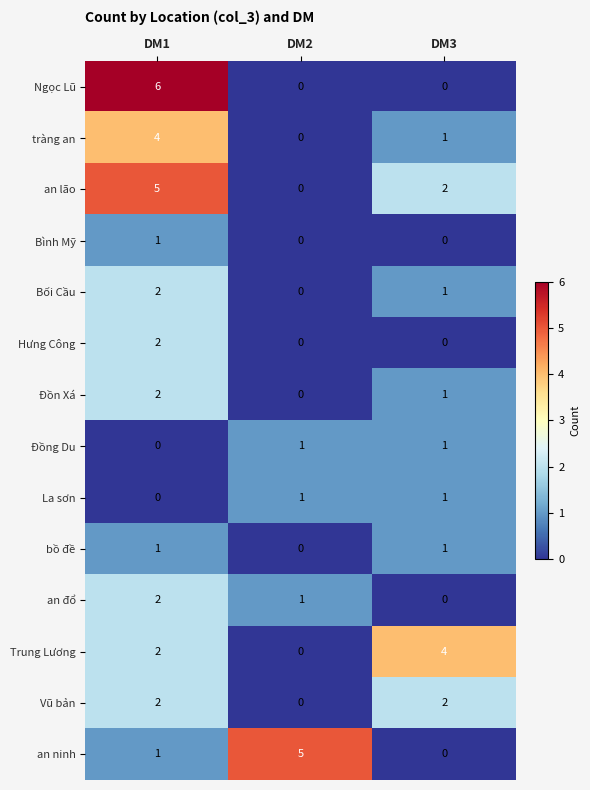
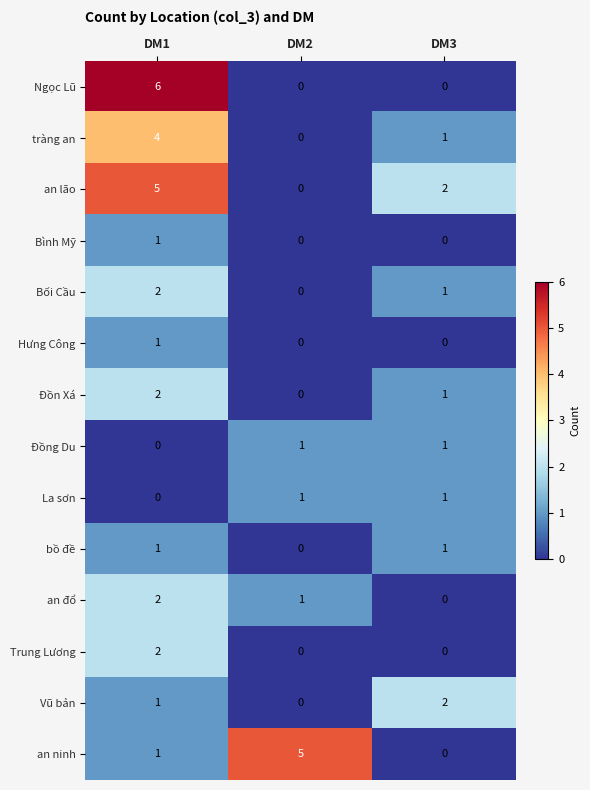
  {
    "Ngọc Lũ": {
      "DM1": 6,
      "DM2": 0,
      "DM3": 0
    },
    "tràng an": {
      "DM1": 4,
      "DM2": 0,
      "DM3": 1
    },
    "an lão": {
      "DM1": 5,
      "DM2": 0,
      "DM3": 2
    },
    "Bình Mỹ": {
      "DM1": 1,
      "DM2": 0,
      "DM3": 0
    },
    "Bối Cầu": {
      "DM1": 2,
      "DM2": 0,
      "DM3": 1
    },
    "Hưng Công": {
-     "DM1": 2,
+     "DM1": 1,
      "DM2": 0,
      "DM3": 0
    },
    "Đồn Xá": {
      "DM1": 2,
      "DM2": 0,
      "DM3": 1
    },
    "Đồng Du": {
      "DM1": 0,
      "DM2": 1,
      "DM3": 1
    },
    "La sơn": {
      "DM1": 0,
      "DM2": 1,
      "DM3": 1
    },
    "bồ đề": {
      "DM1": 1,
      "DM2": 0,
      "DM3": 1
    },
    "an đổ": {
      "DM1": 2,
      "DM2": 1,
      "DM3": 0
    },
    "Trung Lương": {
      "DM1": 2,
      "DM2": 0,
-     "DM3": 4
+     "DM3": 0
    },
    "Vũ bản": {
-     "DM1": 2,
+     "DM1": 1,
      "DM2": 0,
      "DM3": 2
    },
    "an ninh": {
      "DM1": 1,
      "DM2": 5,
      "DM3": 0
    }
  }
